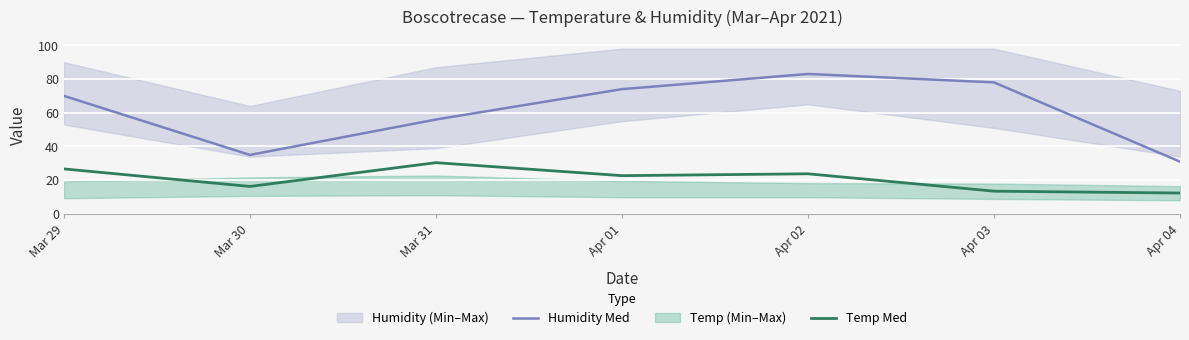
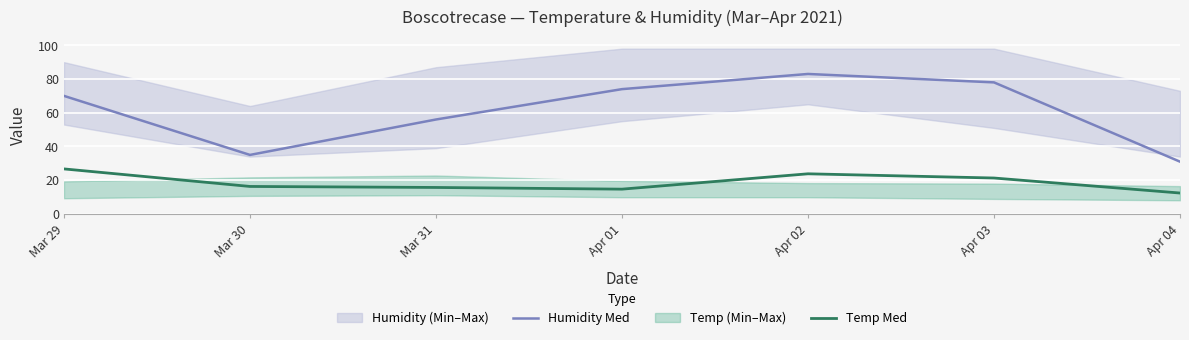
  {
    "Humidity Med": {
      "Mar 29": 70,
      "Mar 30": 35,
      "Mar 31": 56,
      "Apr 01": 74,
      "Apr 02": 83,
      "Apr 03": 78,
      "Apr 04": 31
    },
    "Temp Med": {
      "Mar 29": 27,
      "Mar 30": 16,
-     "Mar 31": 30,
-     "Apr 01": 23,
+     "Mar 31": 16,
+     "Apr 01": 15,
      "Apr 02": 24,
-     "Apr 03": 14,
+     "Apr 03": 21,
      "Apr 04": 12
    }
  }
